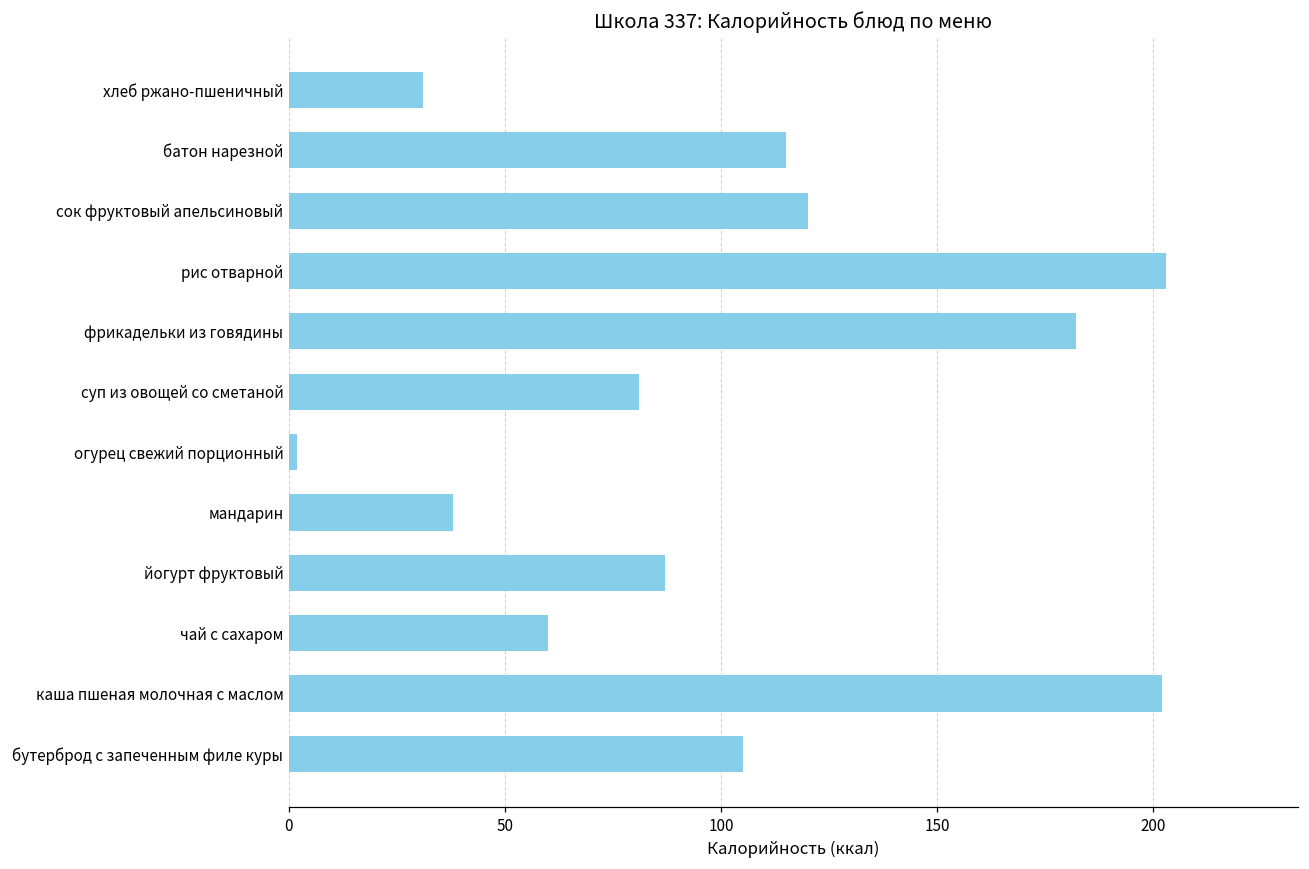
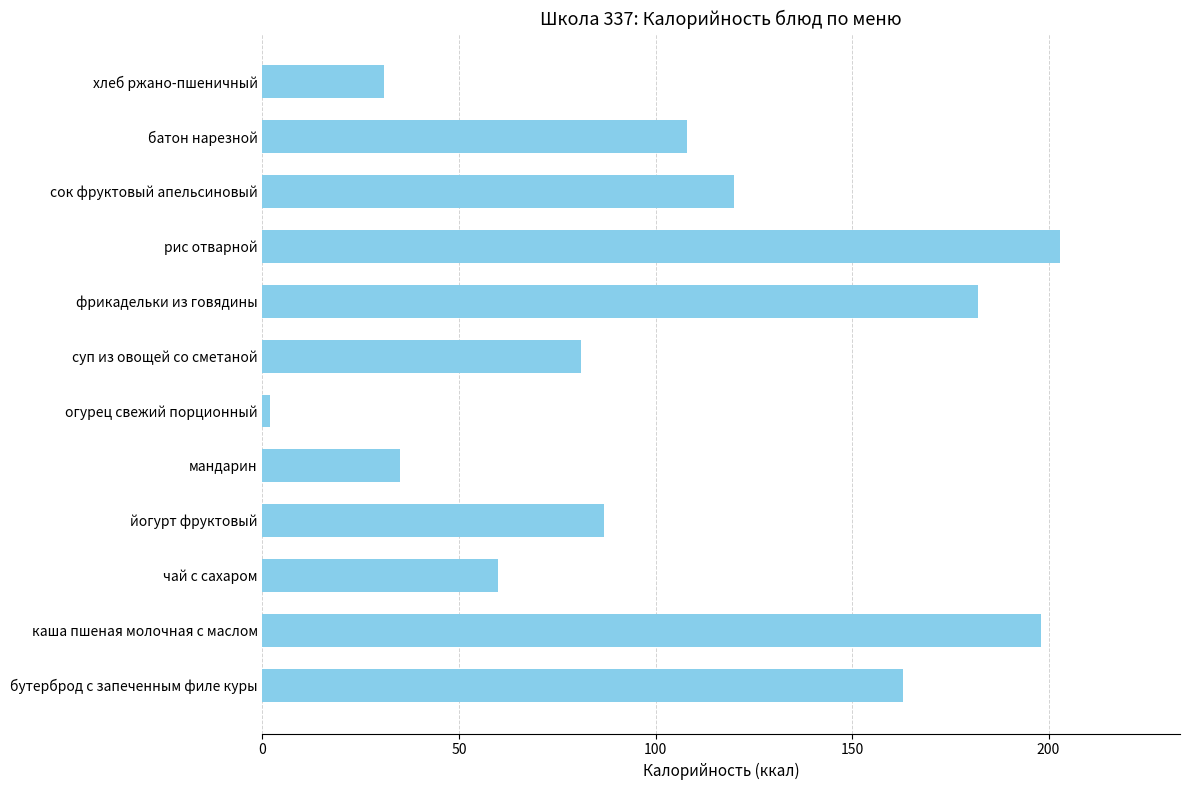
  {
    "хлеб ржано-пшеничный": 31,
-   "батон нарезной": 115,
+   "батон нарезной": 108,
    "сок фруктовый апельсиновый": 120,
    "рис отварной": 203,
    "фрикадельки из говядины": 182,
    "суп из овощей со сметаной": 81,
    "огурец свежий порционный": 2,
-   "мандарин": 38,
+   "мандарин": 35,
    "йогурт фруктовый": 87,
    "чай с сахаром": 60,
-   "каша пшеная молочная с маслом": 202,
-   "бутерброд с запеченным филе куры": 105
+   "каша пшеная молочная с маслом": 198,
+   "бутерброд с запеченным филе куры": 163
  }
